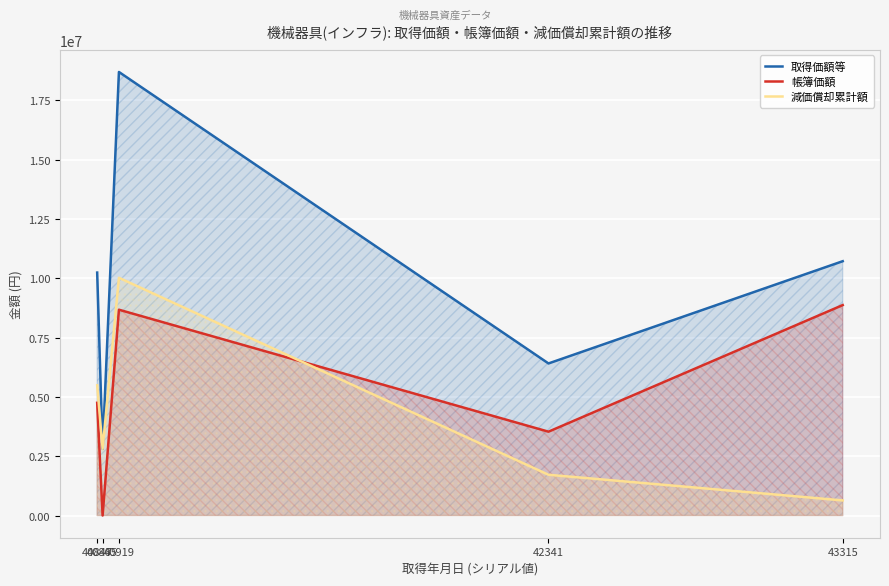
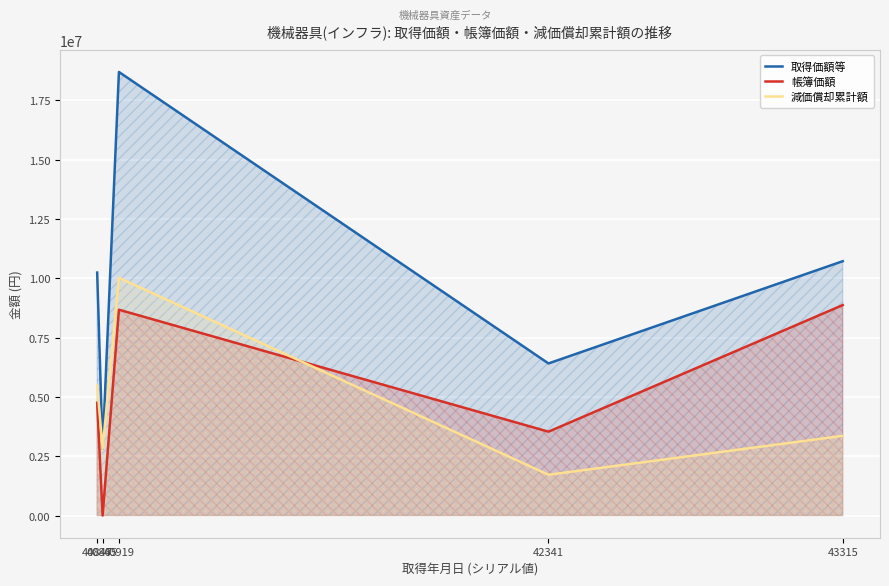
  {
    "取得価額等": {
      "42341": 6400000,
      "43315": 10700000
    },
    "帳簿価額": {
      "42341": 3500000,
      "43315": 8900000
    },
    "減価償却累計額": {
      "42341": 1700000,
-     "43315": 600000
+     "43315": 3400000
    }
  }
